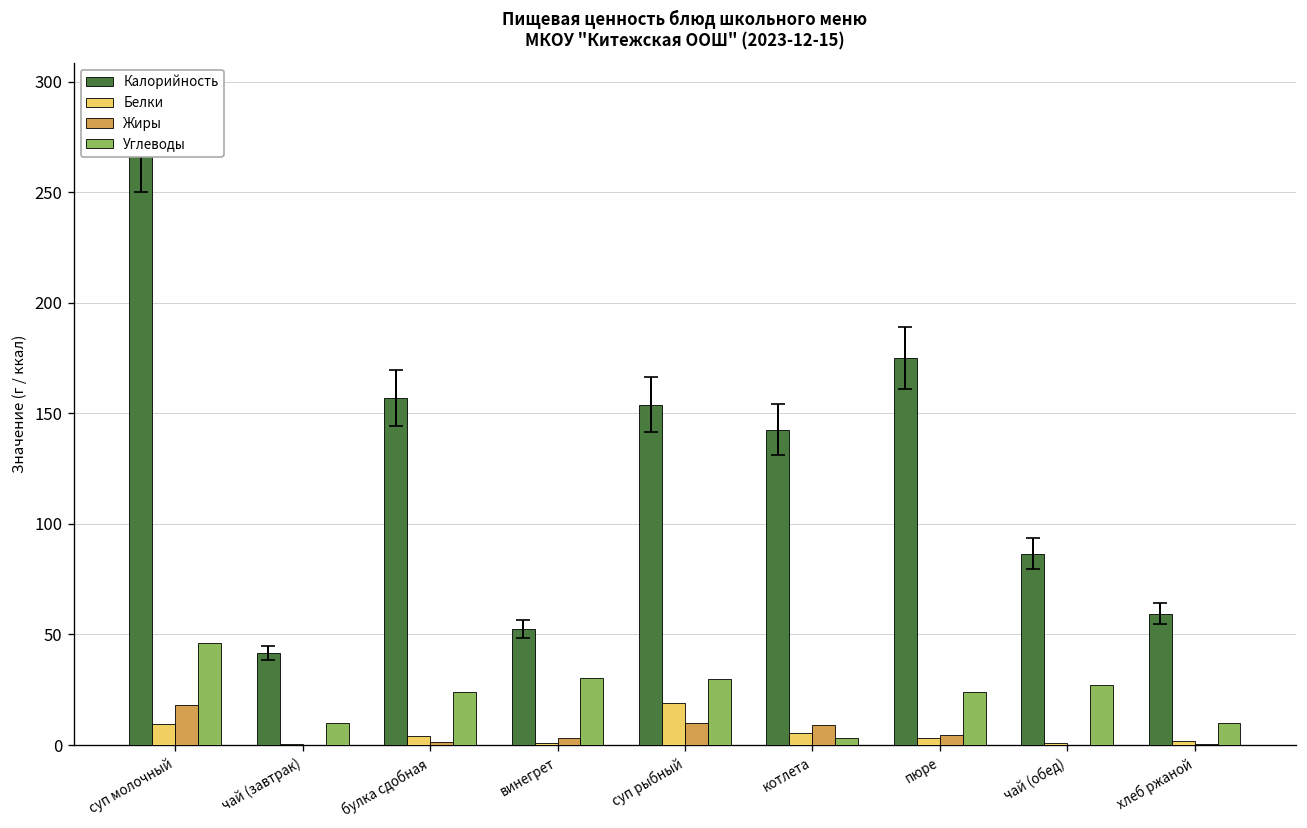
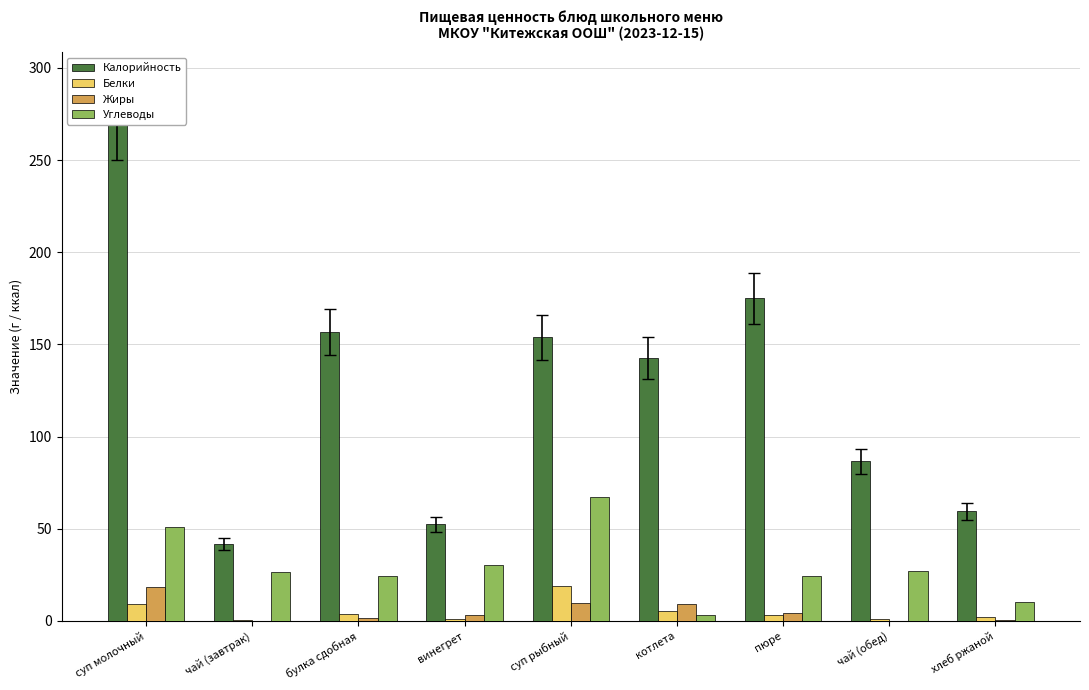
  {
    "Калорийность": {
      "чай (завтрак)": 42,
      "булка сдобная": 157,
      "винегрет": 52,
      "суп рыбный": 154,
      "котлета": 143,
      "пюре": 175,
      "чай (обед)": 87,
      "хлеб ржаной": 59
    },
    "Углеводы": {
-     "суп молочный": 46,
-     "чай (завтрак)": 10,
+     "суп молочный": 51,
+     "чай (завтрак)": 27,
      "булка сдобная": 24,
      "винегрет": 30,
-     "суп рыбный": 30,
+     "суп рыбный": 67,
      "котлета": 3,
      "пюре": 24,
      "чай (обед)": 27,
      "хлеб ржаной": 10
    }
  }
